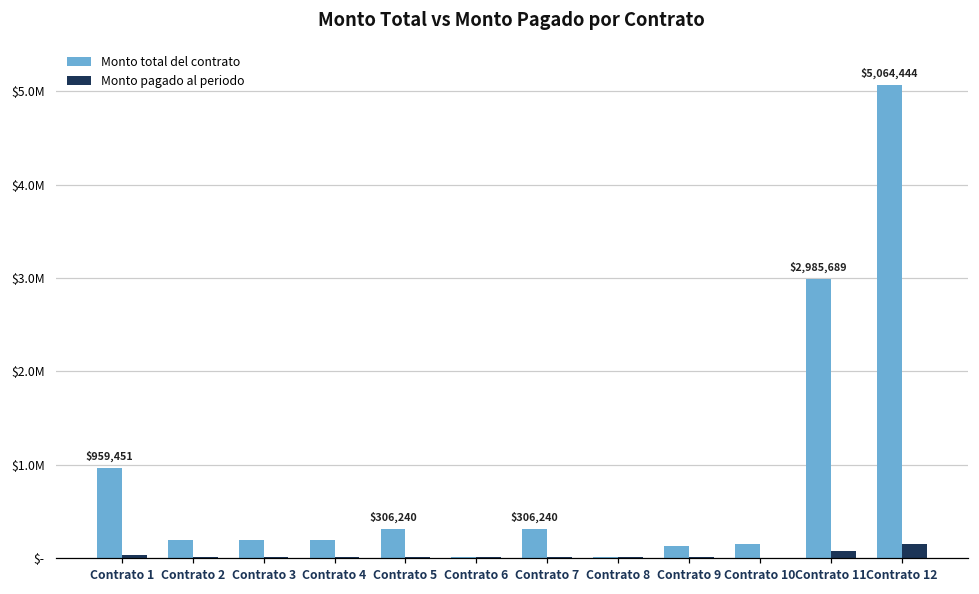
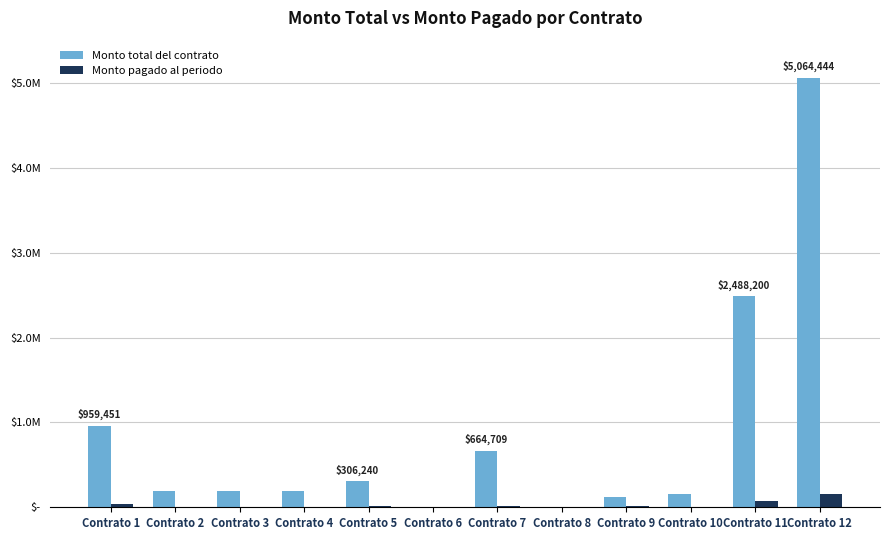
  {
    "Monto total del contrato": {
      "Contrato 1": "$959,451",
      "Contrato 5": "$306,240",
-     "Contrato 7": "$306,240",
-     "Contrato 11": "$2,985,689",
+     "Contrato 7": "$664,709",
+     "Contrato 11": "$2,488,200",
      "Contrato 12": "$5,064,444"
    }
  }
